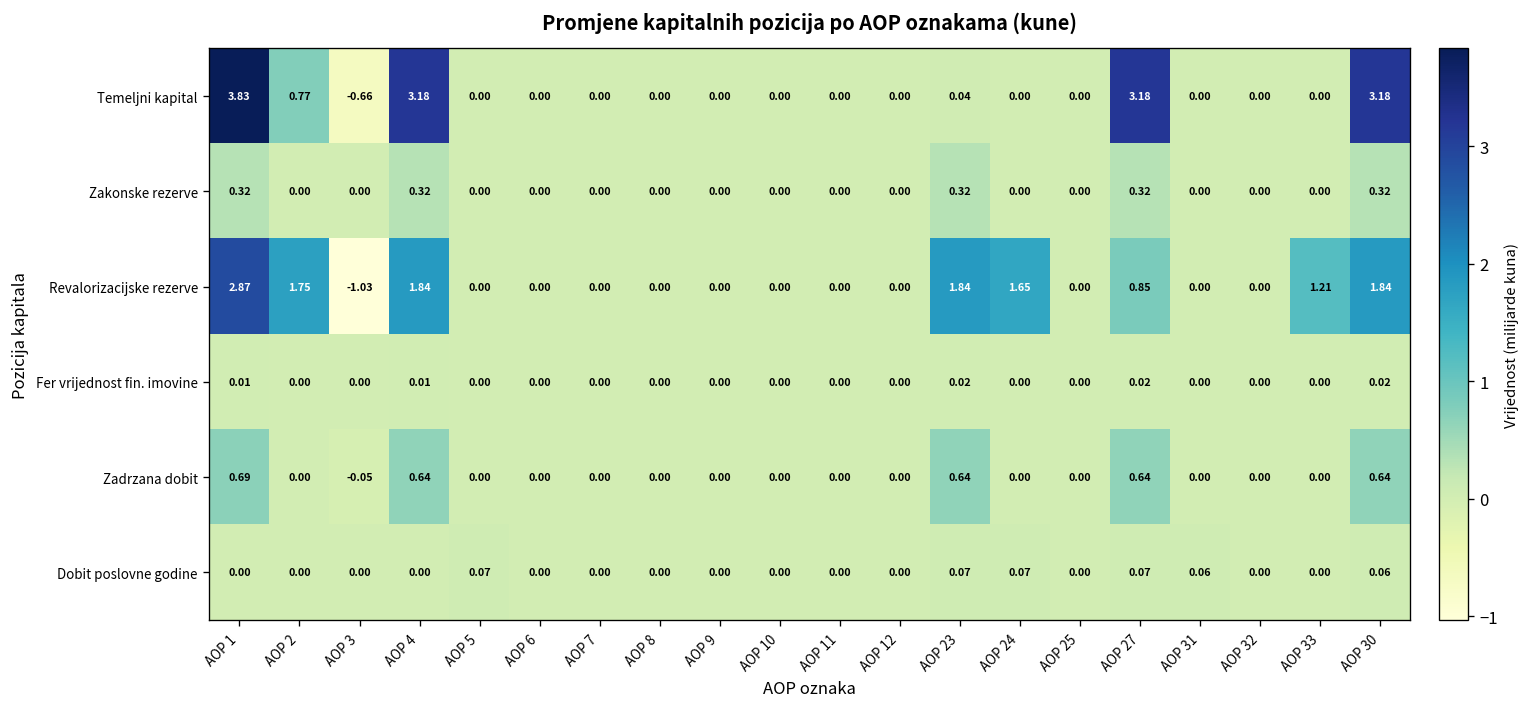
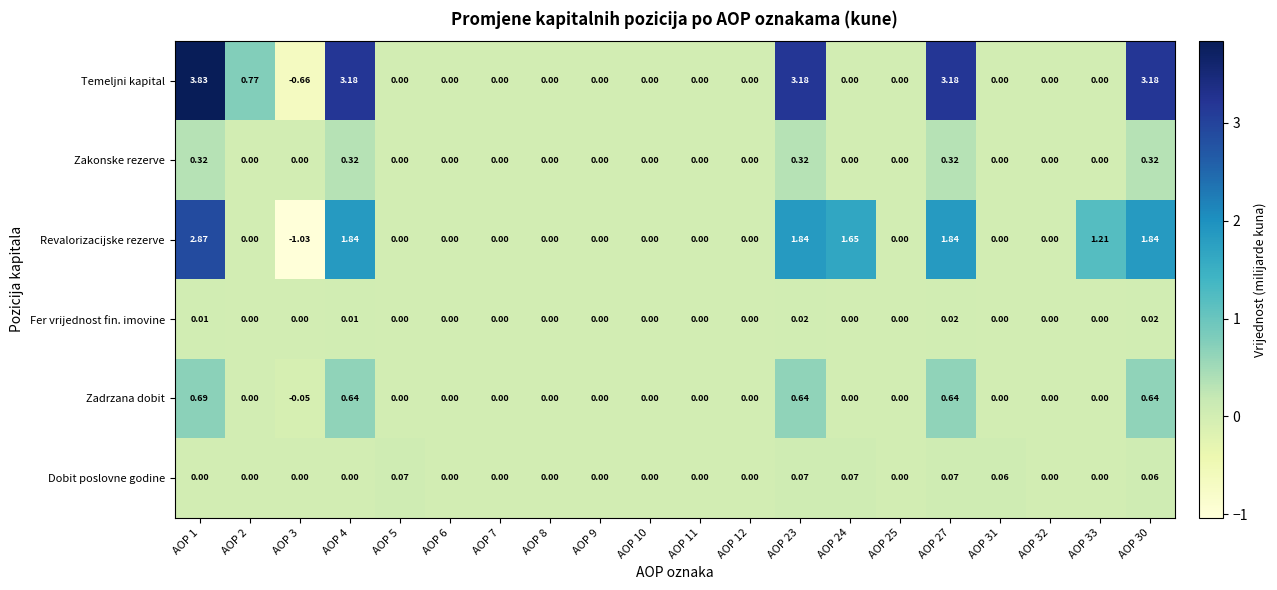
  {
    "Temeljni kapital": {
      "AOP 1": 3.83,
      "AOP 2": 0.77,
      "AOP 3": -0.66,
      "AOP 4": 3.18,
      "AOP 5": 0.00,
      "AOP 6": 0.00,
      "AOP 7": 0.00,
      "AOP 8": 0.00,
      "AOP 9": 0.00,
      "AOP 10": 0.00,
      "AOP 11": 0.00,
      "AOP 12": 0.00,
-     "AOP 23": 0.04,
+     "AOP 23": 3.18,
      "AOP 24": 0.00,
      "AOP 25": 0.00,
      "AOP 27": 3.18,
      "AOP 31": 0.00,
      "AOP 32": 0.00,
      "AOP 33": 0.00,
      "AOP 30": 3.18
    },
    "Zakonske rezerve": {
      "AOP 1": 0.32,
      "AOP 2": 0.00,
      "AOP 3": 0.00,
      "AOP 4": 0.32,
      "AOP 5": 0.00,
      "AOP 6": 0.00,
      "AOP 7": 0.00,
      "AOP 8": 0.00,
      "AOP 9": 0.00,
      "AOP 10": 0.00,
      "AOP 11": 0.00,
      "AOP 12": 0.00,
      "AOP 23": 0.32,
      "AOP 24": 0.00,
      "AOP 25": 0.00,
      "AOP 27": 0.32,
      "AOP 31": 0.00,
      "AOP 32": 0.00,
      "AOP 33": 0.00,
      "AOP 30": 0.32
    },
    "Revalorizacijske rezerve": {
      "AOP 1": 2.87,
-     "AOP 2": 1.75,
+     "AOP 2": 0.00,
      "AOP 3": -1.03,
      "AOP 4": 1.84,
      "AOP 5": 0.00,
      "AOP 6": 0.00,
      "AOP 7": 0.00,
      "AOP 8": 0.00,
      "AOP 9": 0.00,
      "AOP 10": 0.00,
      "AOP 11": 0.00,
      "AOP 12": 0.00,
      "AOP 23": 1.84,
      "AOP 24": 1.65,
      "AOP 25": 0.00,
-     "AOP 27": 0.85,
+     "AOP 27": 1.84,
      "AOP 31": 0.00,
      "AOP 32": 0.00,
      "AOP 33": 1.21,
      "AOP 30": 1.84
    },
    "Fer vrijednost fin. imovine": {
      "AOP 1": 0.01,
      "AOP 2": 0.00,
      "AOP 3": 0.00,
      "AOP 4": 0.01,
      "AOP 5": 0.00,
      "AOP 6": 0.00,
      "AOP 7": 0.00,
      "AOP 8": 0.00,
      "AOP 9": 0.00,
      "AOP 10": 0.00,
      "AOP 11": 0.00,
      "AOP 12": 0.00,
      "AOP 23": 0.02,
      "AOP 24": 0.00,
      "AOP 25": 0.00,
      "AOP 27": 0.02,
      "AOP 31": 0.00,
      "AOP 32": 0.00,
      "AOP 33": 0.00,
      "AOP 30": 0.02
    },
    "Zadrzana dobit": {
      "AOP 1": 0.69,
      "AOP 2": 0.00,
      "AOP 3": -0.05,
      "AOP 4": 0.64,
      "AOP 5": 0.00,
      "AOP 6": 0.00,
      "AOP 7": 0.00,
      "AOP 8": 0.00,
      "AOP 9": 0.00,
      "AOP 10": 0.00,
      "AOP 11": 0.00,
      "AOP 12": 0.00,
      "AOP 23": 0.64,
      "AOP 24": 0.00,
      "AOP 25": 0.00,
      "AOP 27": 0.64,
      "AOP 31": 0.00,
      "AOP 32": 0.00,
      "AOP 33": 0.00,
      "AOP 30": 0.64
    },
    "Dobit poslovne godine": {
      "AOP 1": 0.00,
      "AOP 2": 0.00,
      "AOP 3": 0.00,
      "AOP 4": 0.00,
      "AOP 5": 0.07,
      "AOP 6": 0.00,
      "AOP 7": 0.00,
      "AOP 8": 0.00,
      "AOP 9": 0.00,
      "AOP 10": 0.00,
      "AOP 11": 0.00,
      "AOP 12": 0.00,
      "AOP 23": 0.07,
      "AOP 24": 0.07,
      "AOP 25": 0.00,
      "AOP 27": 0.07,
      "AOP 31": 0.06,
      "AOP 32": 0.00,
      "AOP 33": 0.00,
      "AOP 30": 0.06
    }
  }
